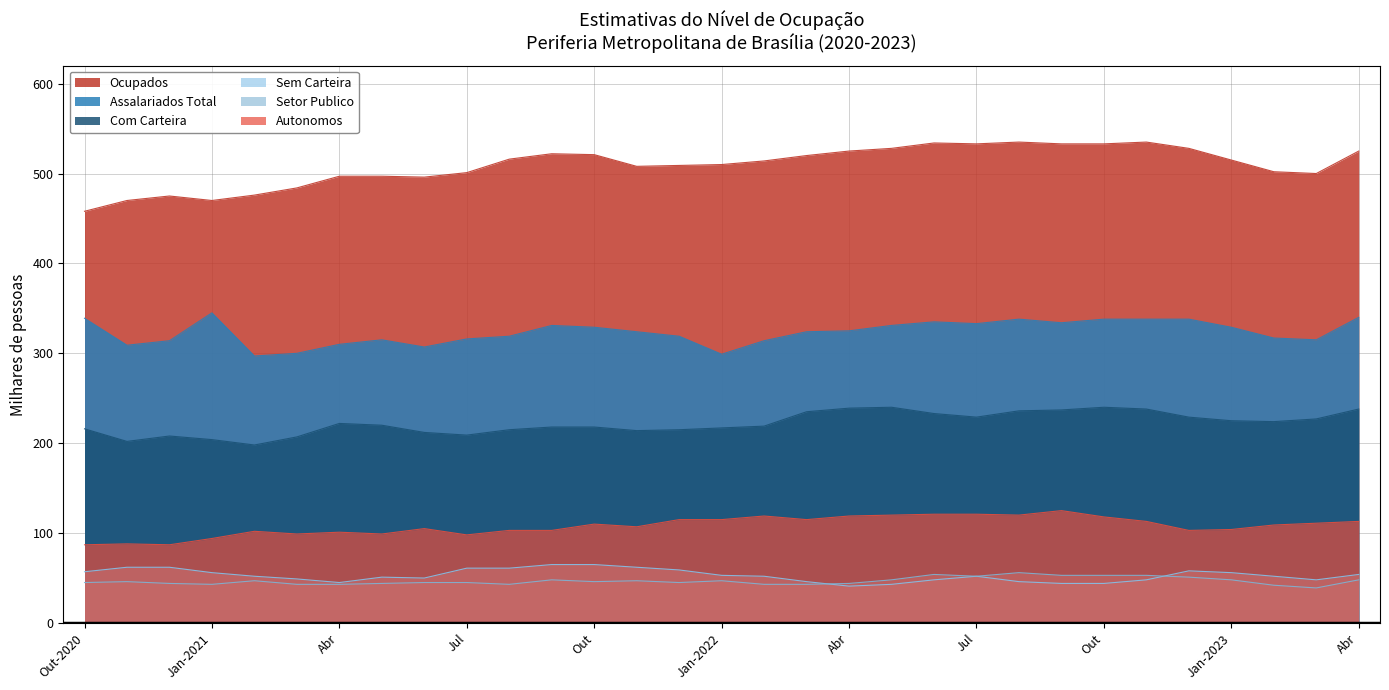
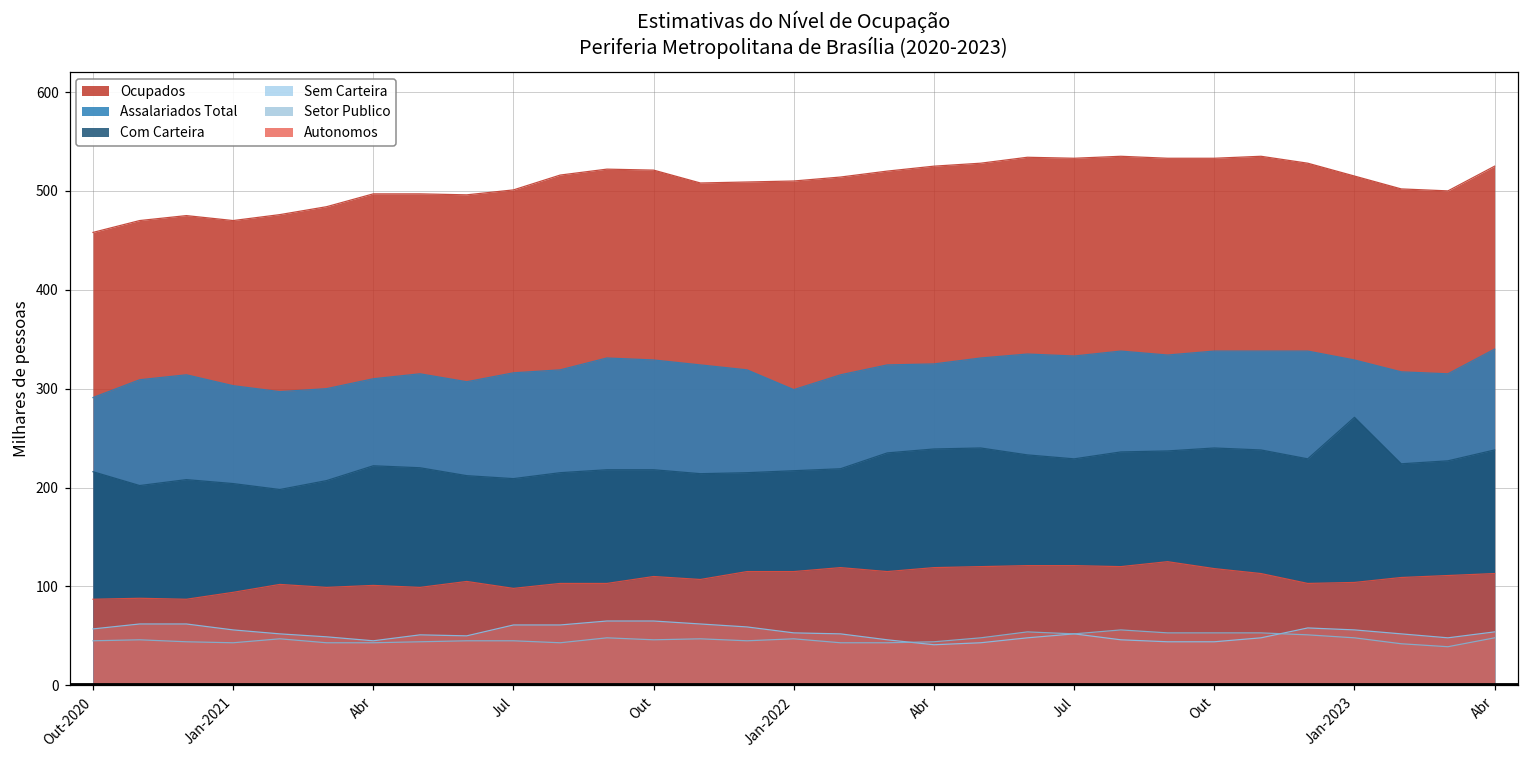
  {
    "Assalariados Total": {
-     "Out-2020": 340,
-     "Jan-2021": 350,
+     "Out-2020": 290,
+     "Jan-2021": 300,
      "Jan-2022": 300,
      "Jan-2023": 330
    },
    "Com Carteira": {
      "Out-2020": 220,
      "Jan-2021": 200,
      "Jan-2022": 220,
-     "Jan-2023": 230
+     "Jan-2023": 270
    }
  }
